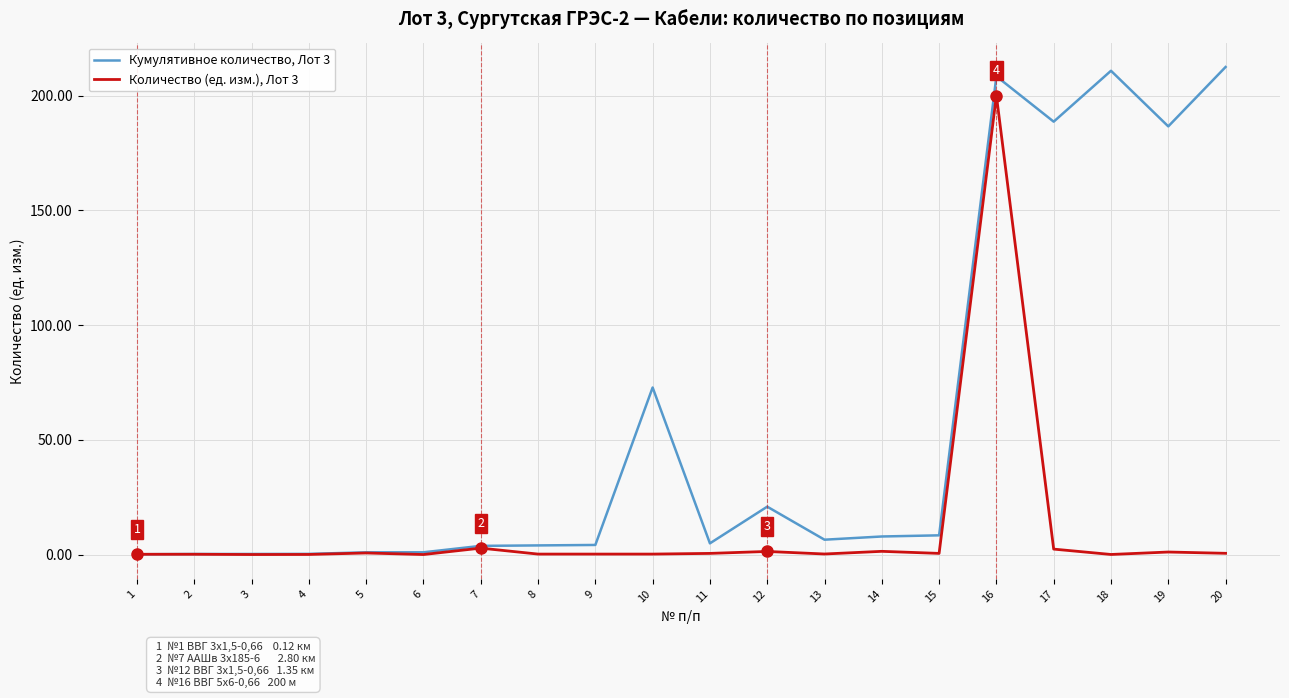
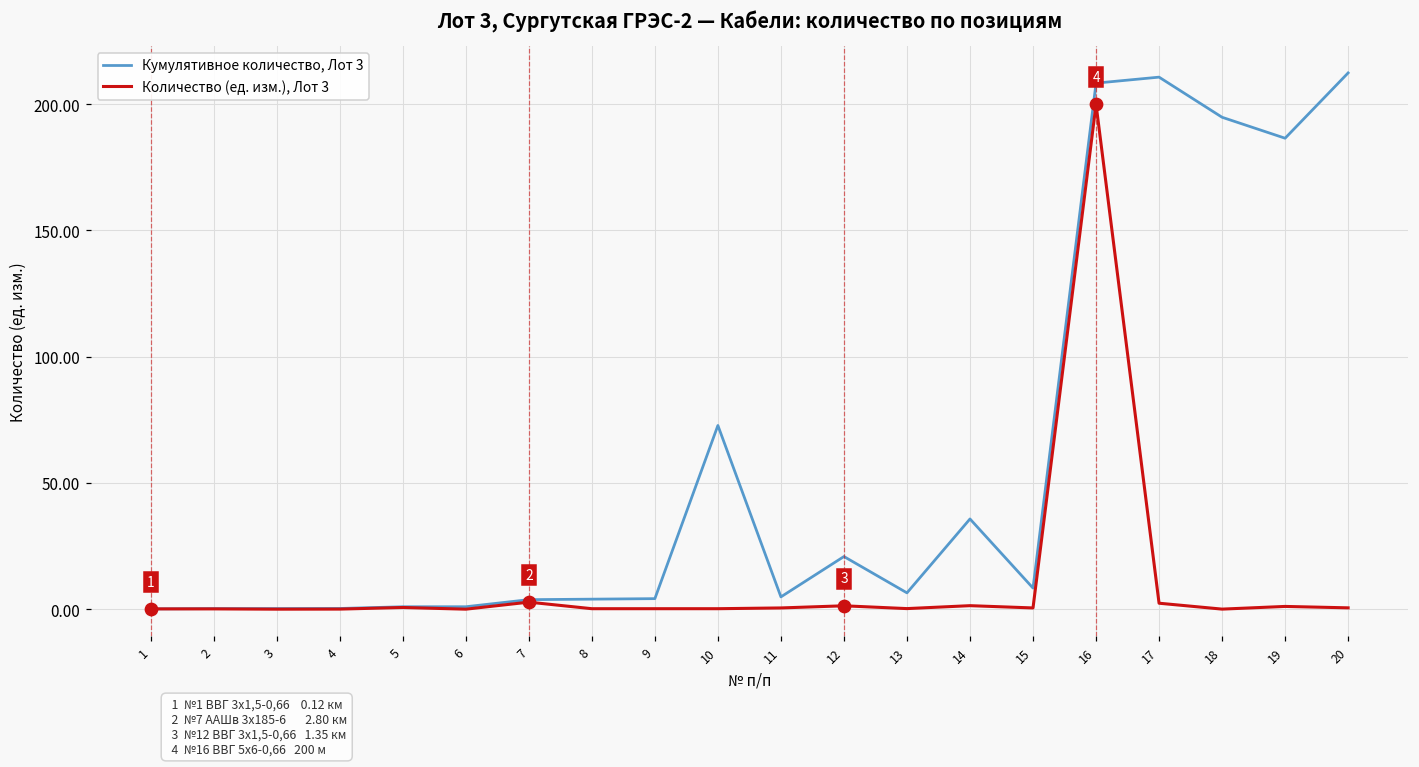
  {
    "Кумулятивное количество, Лот 3": {
      "8": 4,
      "9": 4,
      "10": 73,
      "11": 5,
      "13": 6,
-     "14": 8,
+     "14": 36,
      "15": 8,
-     "17": 189,
-     "18": 211,
+     "17": 211,
+     "18": 195,
      "19": 187,
      "20": 212
    }
  }
